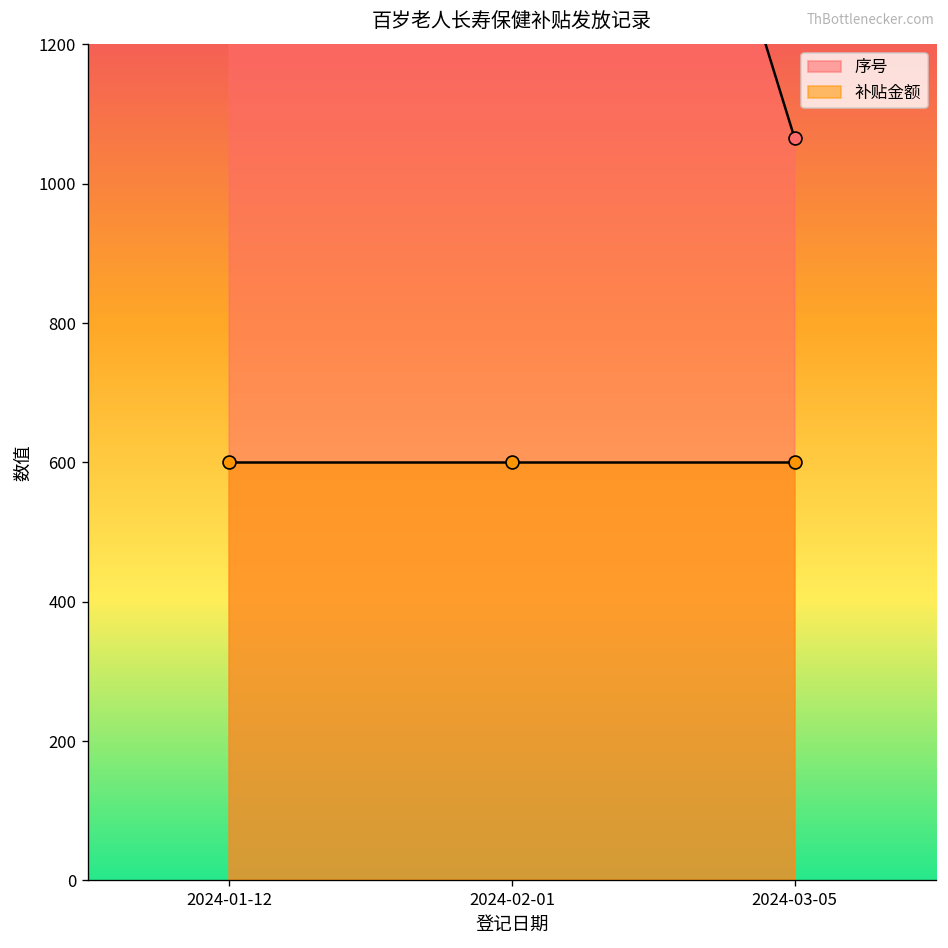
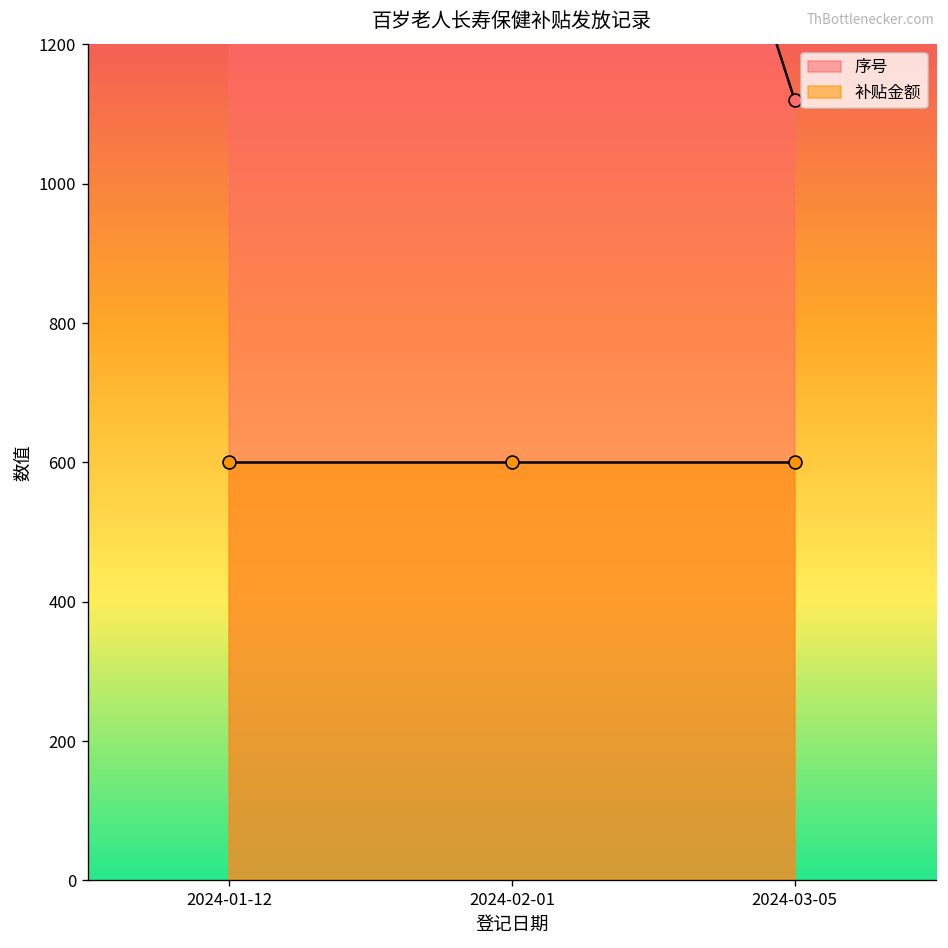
  {
    "序号": {
-     "2024-03-05": 1070
+     "2024-03-05": 1120
    },
    "补贴金额": {
      "2024-01-12": 600,
      "2024-02-01": 600,
      "2024-03-05": 600
    }
  }
